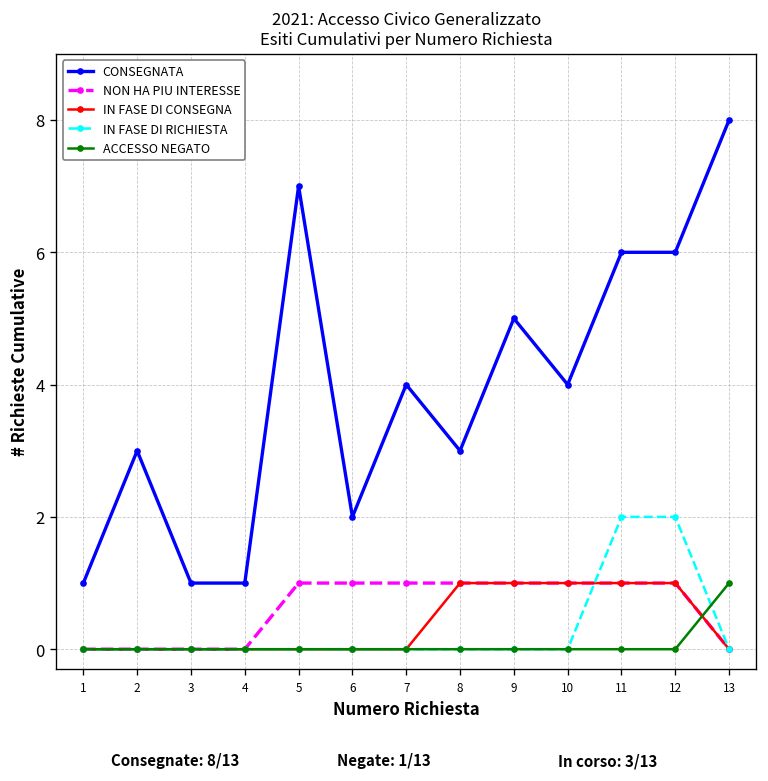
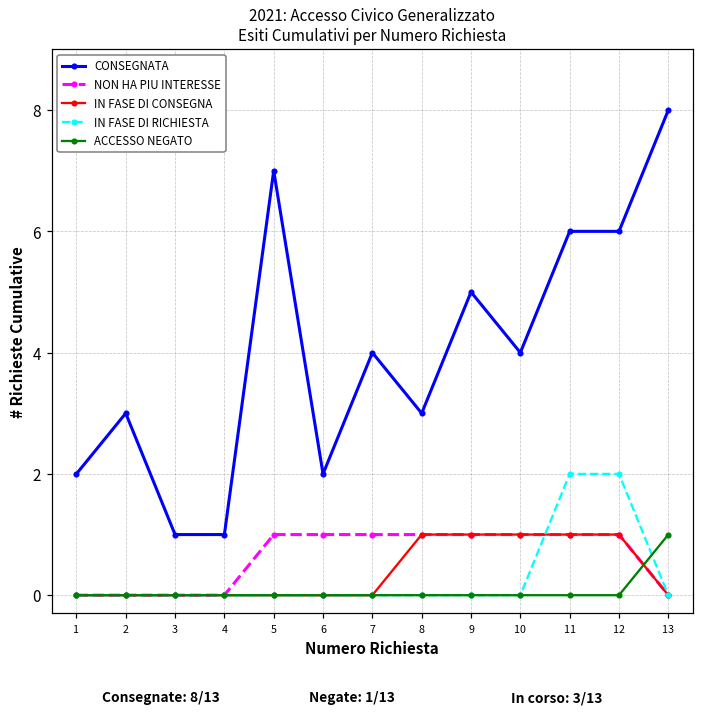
  {
    "CONSEGNATA": {
-     "1": 1,
+     "1": 2,
      "2": 3,
      "3": 1,
      "4": 1,
      "5": 7,
      "6": 2,
      "7": 4,
      "8": 3,
      "9": 5,
      "10": 4,
      "11": 6,
      "12": 6,
      "13": 8
    },
    "NON HA PIU INTERESSE": {
      "5": 1,
      "6": 1,
      "7": 1
    },
    "IN FASE DI RICHIESTA": {
      "11": 2,
      "12": 2
    },
    "ACCESSO NEGATO": {
      "11": 0,
      "12": 0,
      "13": 1
    }
  }
